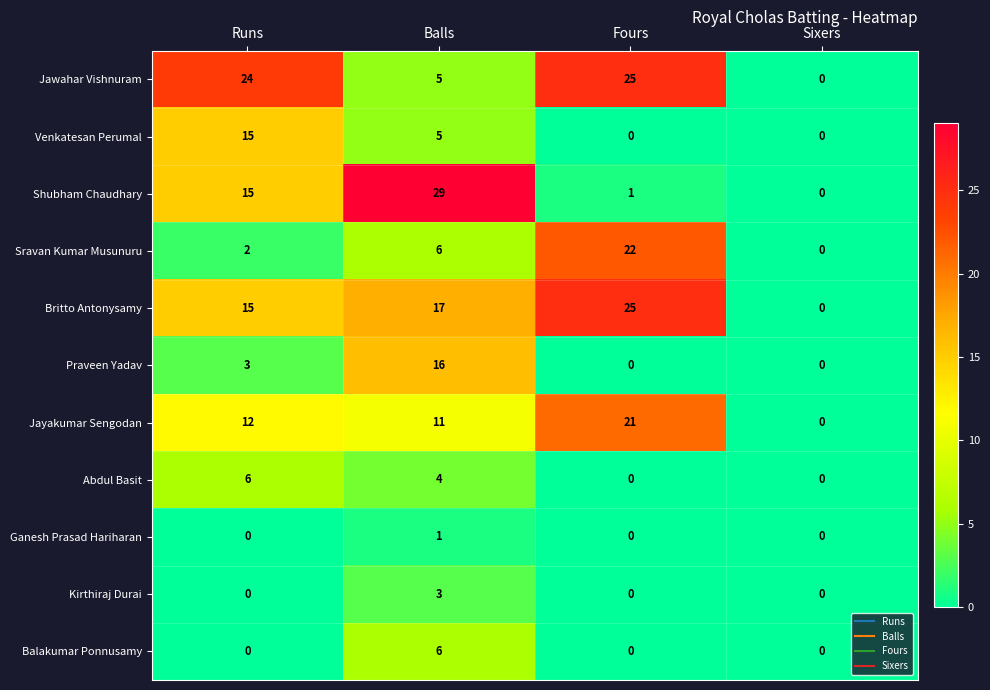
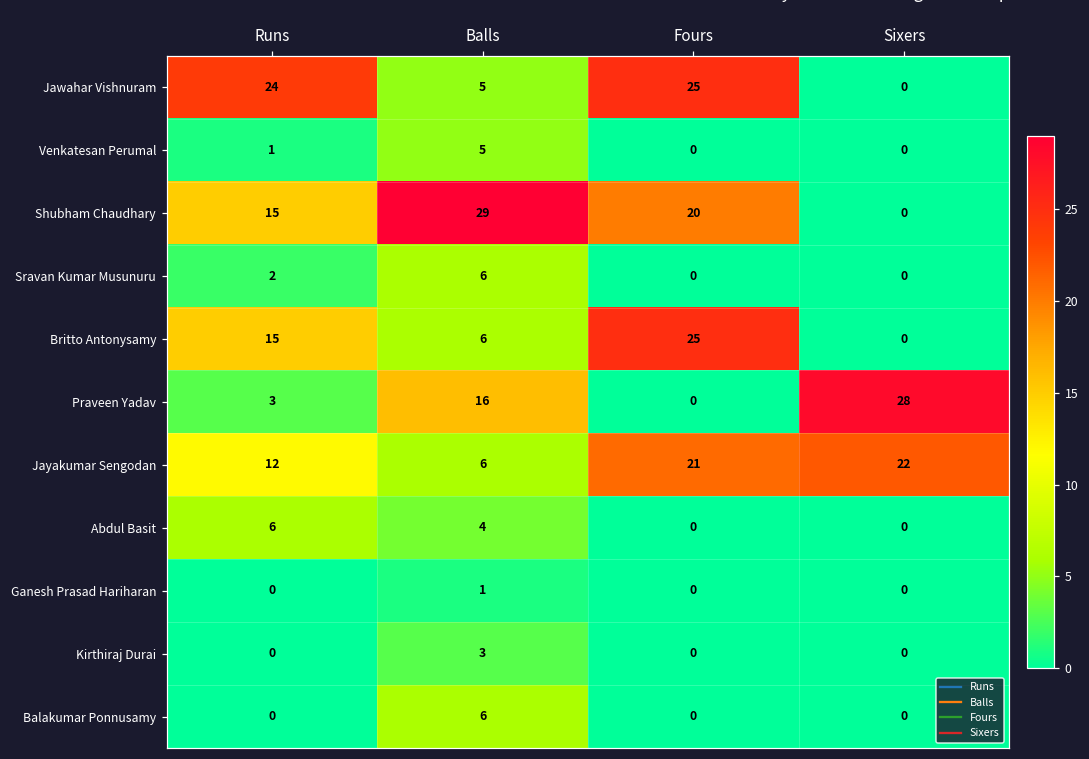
  {
    "Jawahar Vishnuram": {
      "Runs": 24,
      "Balls": 5,
      "Fours": 25,
      "Sixers": 0
    },
    "Venkatesan Perumal": {
-     "Runs": 15,
+     "Runs": 1,
      "Balls": 5,
      "Fours": 0,
      "Sixers": 0
    },
    "Shubham Chaudhary": {
      "Runs": 15,
      "Balls": 29,
-     "Fours": 1,
+     "Fours": 20,
      "Sixers": 0
    },
    "Sravan Kumar Musunuru": {
      "Runs": 2,
      "Balls": 6,
-     "Fours": 22,
+     "Fours": 0,
      "Sixers": 0
    },
    "Britto Antonysamy": {
      "Runs": 15,
-     "Balls": 17,
+     "Balls": 6,
      "Fours": 25,
      "Sixers": 0
    },
    "Praveen Yadav": {
      "Runs": 3,
      "Balls": 16,
      "Fours": 0,
-     "Sixers": 0
+     "Sixers": 28
    },
    "Jayakumar Sengodan": {
      "Runs": 12,
-     "Balls": 11,
+     "Balls": 6,
      "Fours": 21,
-     "Sixers": 0
+     "Sixers": 22
    },
    "Abdul Basit": {
      "Runs": 6,
      "Balls": 4,
      "Fours": 0,
      "Sixers": 0
    },
    "Ganesh Prasad Hariharan": {
      "Runs": 0,
      "Balls": 1,
      "Fours": 0,
      "Sixers": 0
    },
    "Kirthiraj Durai": {
      "Runs": 0,
      "Balls": 3,
      "Fours": 0,
      "Sixers": 0
    },
    "Balakumar Ponnusamy": {
      "Runs": 0,
      "Balls": 6,
      "Fours": 0,
      "Sixers": 0
    }
  }
